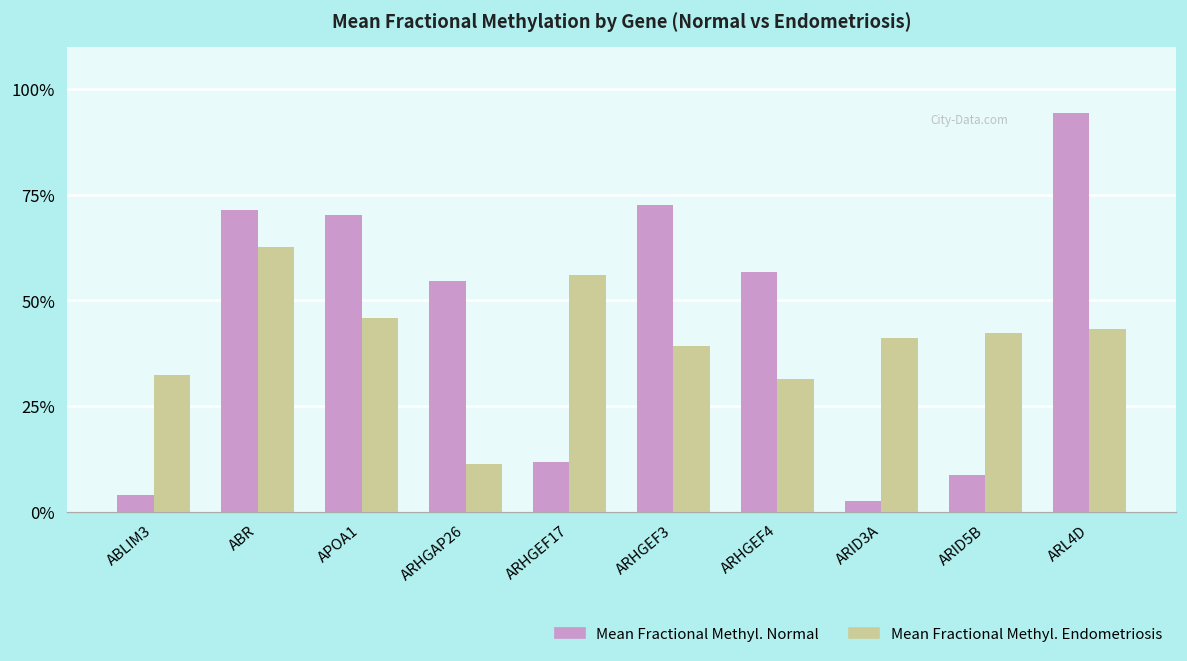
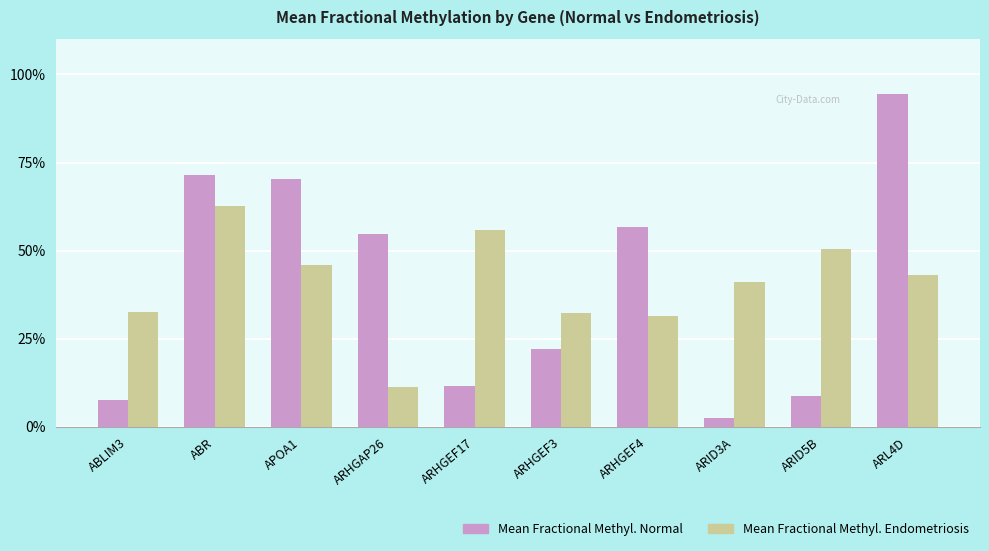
  {
    "Mean Fractional Methyl. Normal": {
-     "ABLIM3": "4%",
+     "ABLIM3": "8%",
      "ABR": "71%",
      "APOA1": "70%",
      "ARHGAP26": "55%",
      "ARHGEF17": "12%",
-     "ARHGEF3": "73%",
+     "ARHGEF3": "22%",
      "ARHGEF4": "57%",
      "ARID3A": "3%",
      "ARID5B": "9%",
      "ARL4D": "94%"
    },
    "Mean Fractional Methyl. Endometriosis": {
      "ABLIM3": "32%",
      "ABR": "63%",
      "APOA1": "46%",
      "ARHGAP26": "11%",
      "ARHGEF17": "56%",
-     "ARHGEF3": "39%",
+     "ARHGEF3": "32%",
      "ARHGEF4": "31%",
      "ARID3A": "41%",
-     "ARID5B": "42%",
+     "ARID5B": "50%",
      "ARL4D": "43%"
    }
  }
